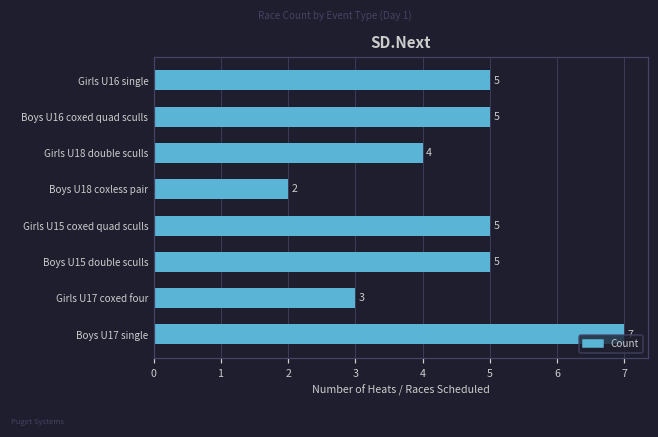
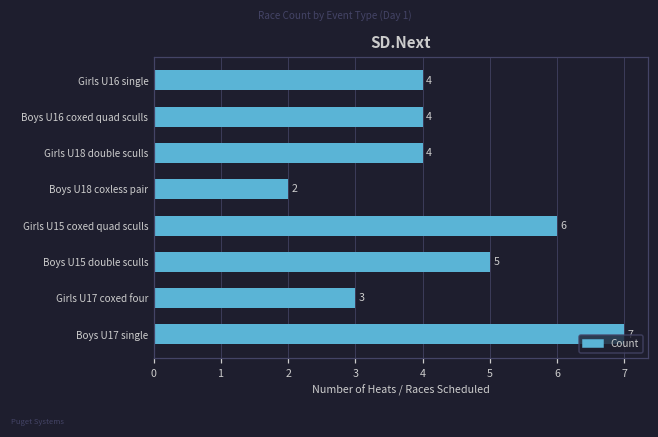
  {
-   "Girls U16 single": 5,
-   "Boys U16 coxed quad sculls": 5,
+   "Girls U16 single": 4,
+   "Boys U16 coxed quad sculls": 4,
    "Girls U18 double sculls": 4,
    "Boys U18 coxless pair": 2,
-   "Girls U15 coxed quad sculls": 5,
+   "Girls U15 coxed quad sculls": 6,
    "Boys U15 double sculls": 5,
    "Girls U17 coxed four": 3
  }
